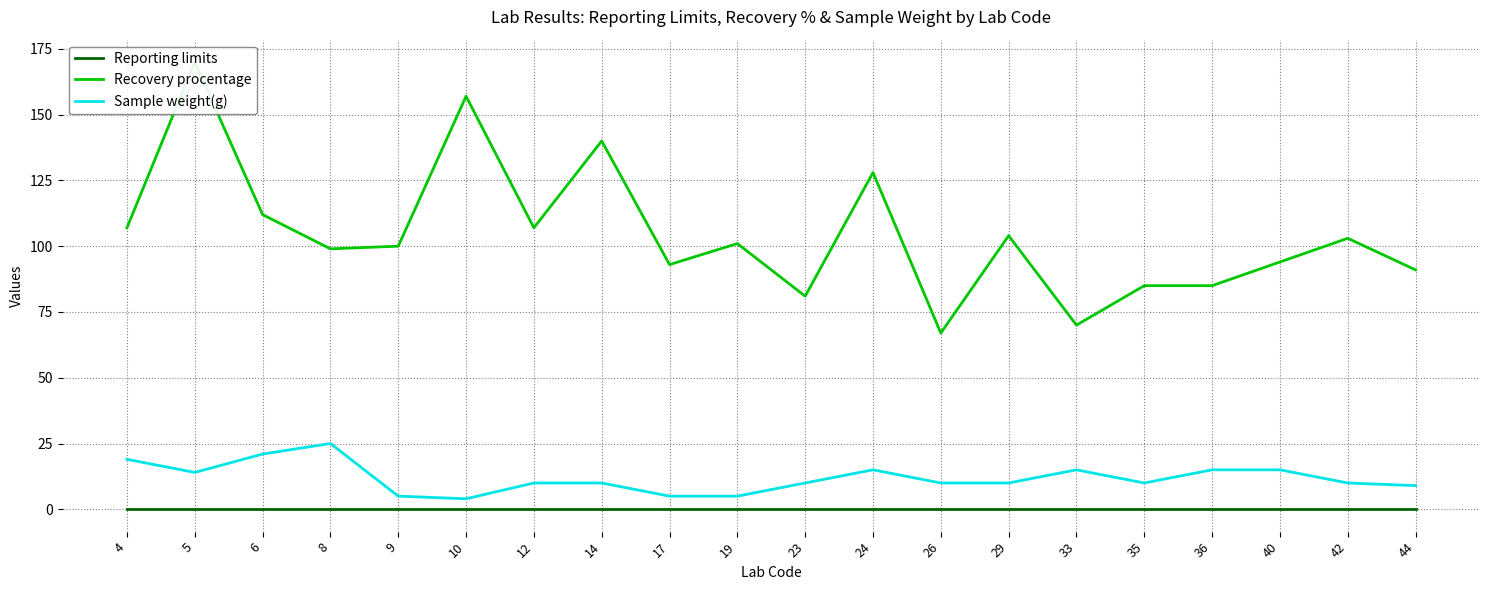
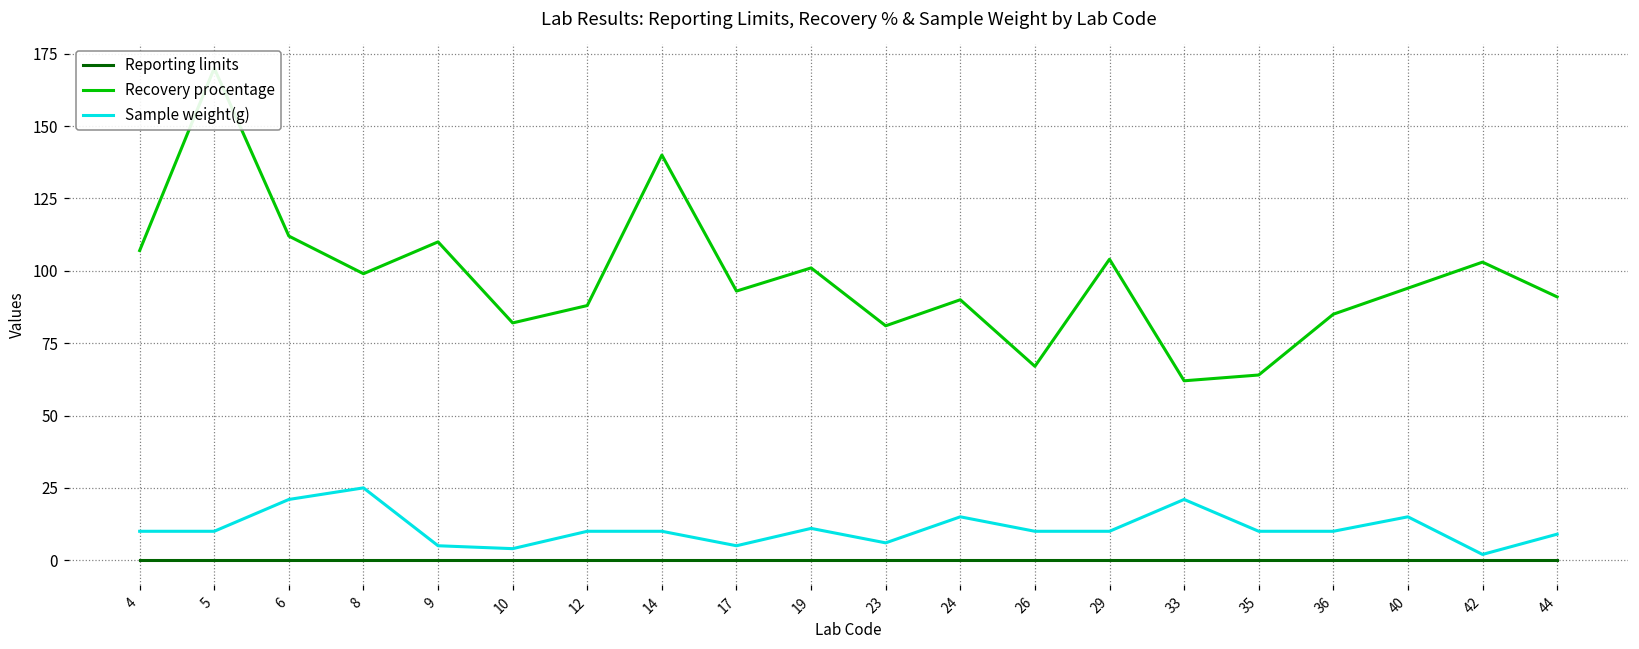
  {
    "Reporting limits": {
      "4": 0,
      "5": 0,
      "6": 0,
      "8": 0,
      "9": 0,
      "10": 0,
      "12": 0,
      "14": 0,
      "17": 0,
      "19": 0,
      "23": 0,
      "24": 0,
      "26": 0,
      "29": 0,
      "33": 0,
      "35": 0,
      "36": 0,
      "40": 0,
      "42": 0,
      "44": 0
    },
    "Recovery procentage": {
      "4": 107,
      "6": 112,
      "8": 99,
-     "9": 100,
-     "10": 157,
-     "12": 107,
+     "9": 110,
+     "10": 82,
+     "12": 88,
      "14": 140,
      "17": 93,
      "19": 101,
      "23": 81,
-     "24": 128,
+     "24": 90,
      "26": 67,
      "29": 104,
-     "33": 70,
-     "35": 85,
+     "33": 62,
+     "35": 64,
      "36": 85,
      "40": 94,
      "42": 103,
      "44": 91
    },
    "Sample weight(g)": {
-     "4": 19,
-     "5": 14,
+     "4": 10,
+     "5": 10,
      "6": 21,
      "8": 25,
      "9": 5,
      "10": 4,
      "12": 10,
      "14": 10,
      "17": 5,
-     "19": 5,
-     "23": 10,
+     "19": 11,
+     "23": 6,
      "24": 15,
      "26": 10,
      "29": 10,
-     "33": 15,
+     "33": 21,
      "35": 10,
-     "36": 15,
+     "36": 10,
      "40": 15,
-     "42": 10,
+     "42": 2,
      "44": 9
    }
  }
